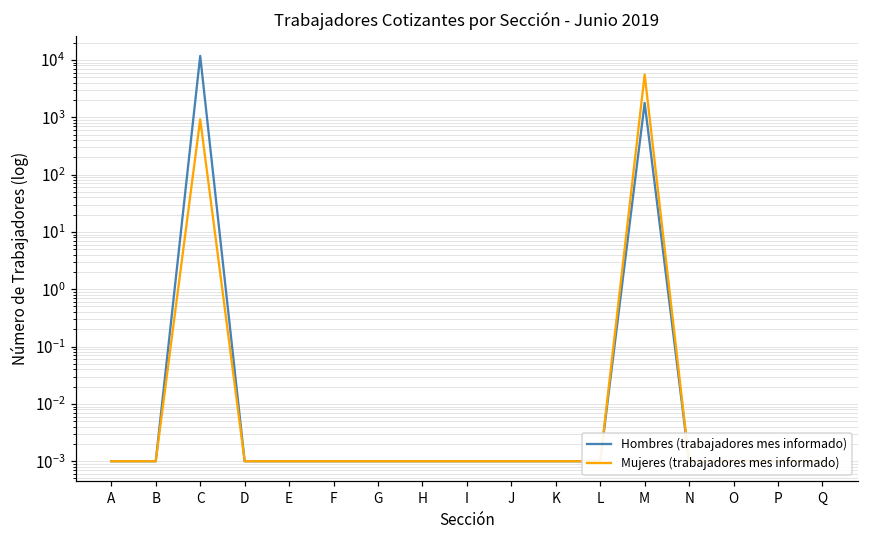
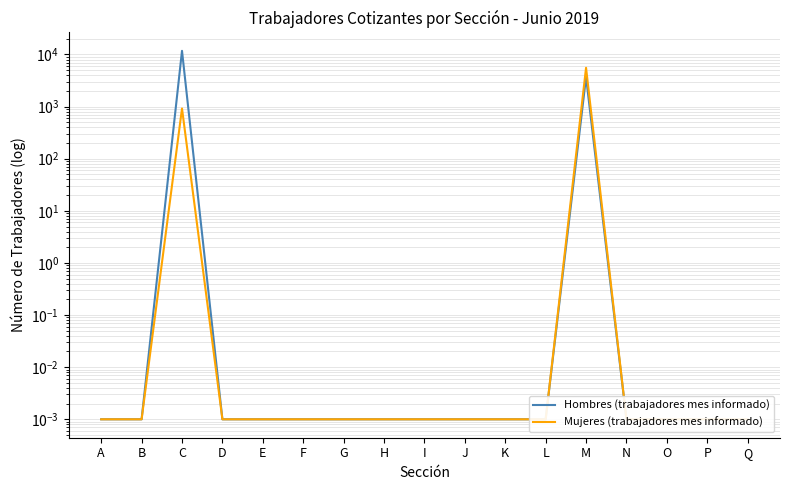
  {
    "Hombres (trabajadores mes informado)": {
      "C": 12000,
-     "M": 1800
+     "M": 4000
    },
    "Mujeres (trabajadores mes informado)": {
      "C": 900,
      "M": 6000
    }
  }
